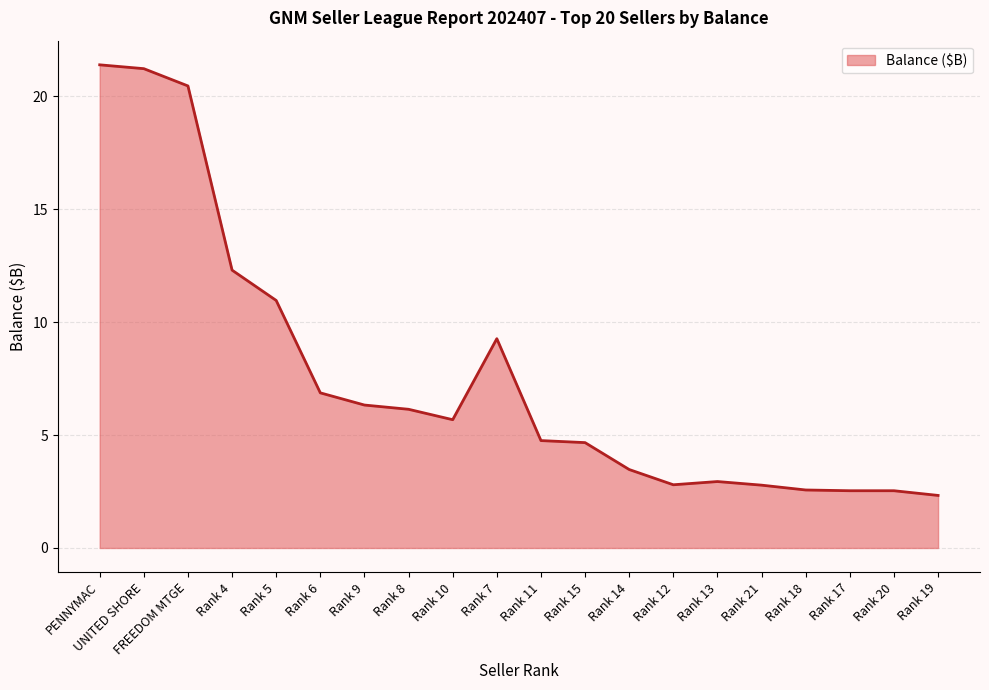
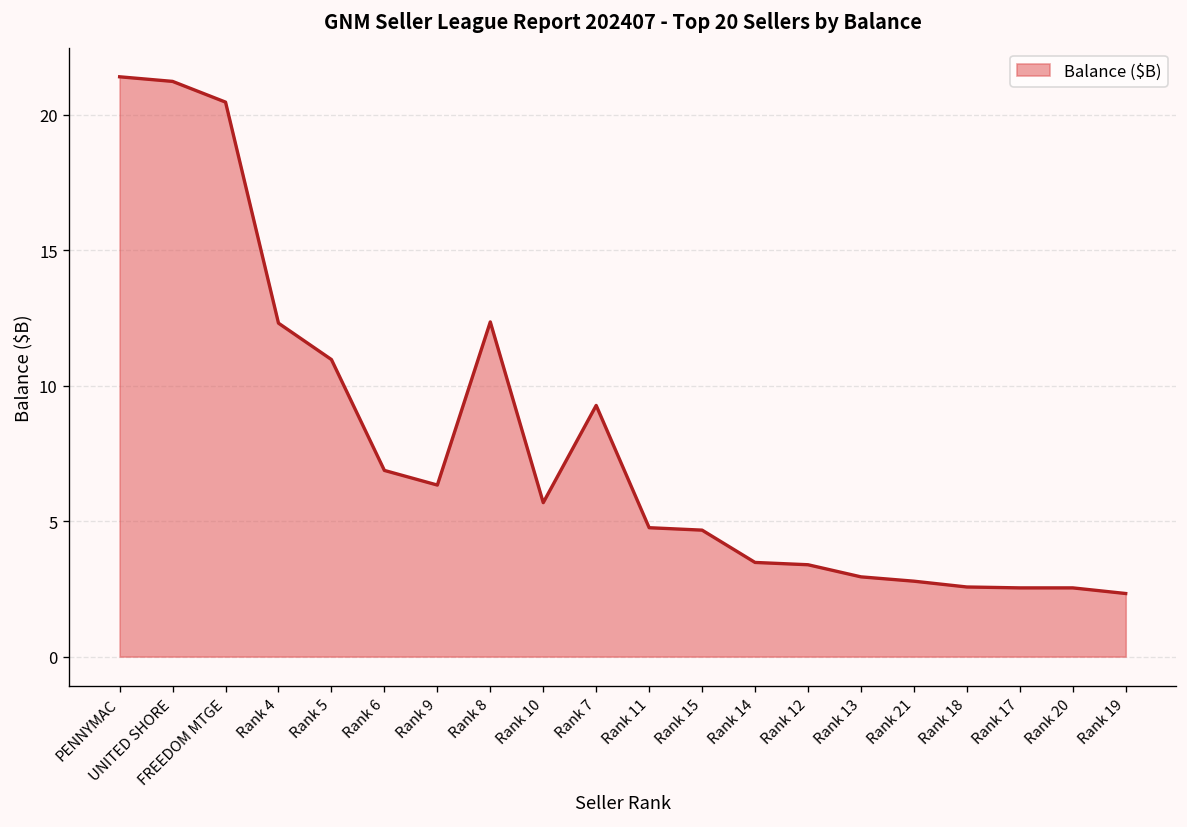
  {
    "PENNYMAC": 21.4,
    "UNITED SHORE": 21.2,
    "FREEDOM MTGE": 20.5,
    "Rank 4": 12.3,
    "Rank 5": 11.0,
    "Rank 6": 6.9,
    "Rank 9": 6.3,
-   "Rank 8": 6.1,
+   "Rank 8": 12.4,
    "Rank 10": 5.7,
    "Rank 7": 9.3,
    "Rank 11": 4.8,
    "Rank 15": 4.7,
    "Rank 14": 3.5,
-   "Rank 12": 2.8,
+   "Rank 12": 3.4,
    "Rank 13": 2.9,
    "Rank 21": 2.8,
    "Rank 18": 2.6,
    "Rank 17": 2.5,
    "Rank 20": 2.5,
    "Rank 19": 2.3
  }
